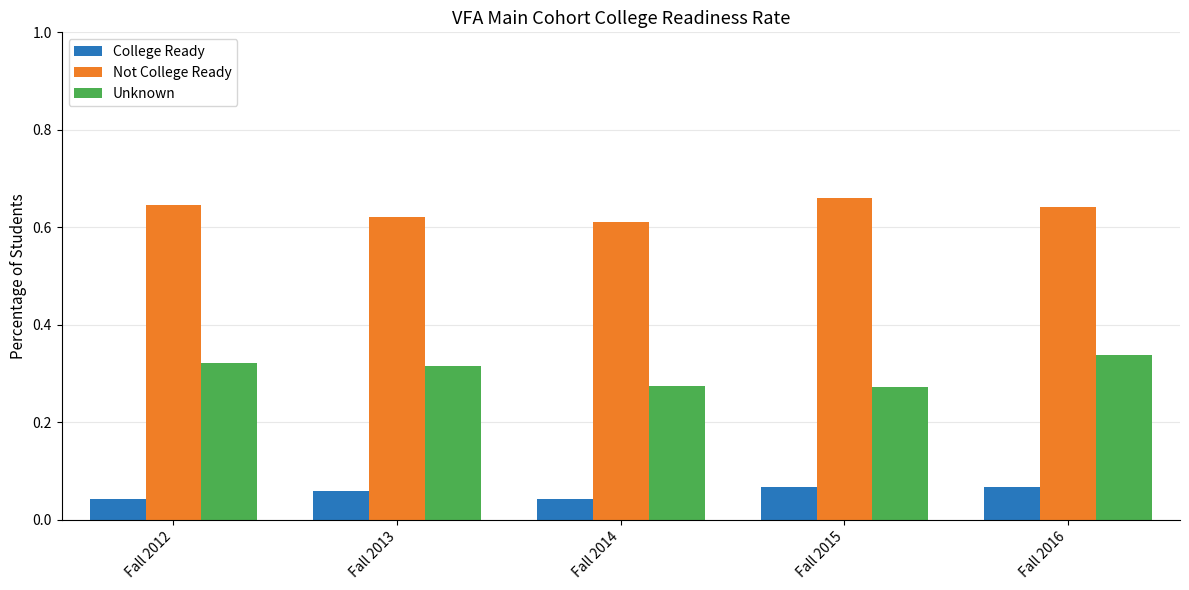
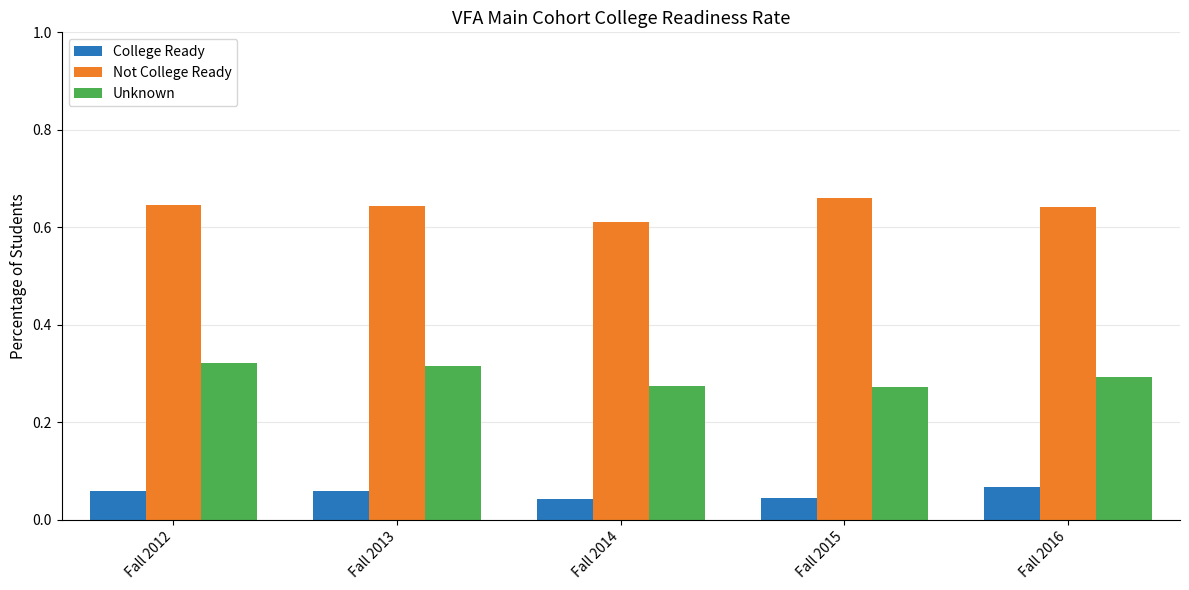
  {
    "College Ready": {
-     "Fall 2012": 0.04,
+     "Fall 2012": 0.06,
      "Fall 2013": 0.06,
      "Fall 2014": 0.04,
-     "Fall 2015": 0.07,
+     "Fall 2015": 0.04,
      "Fall 2016": 0.07
    },
    "Not College Ready": {
      "Fall 2012": 0.64,
-     "Fall 2013": 0.62,
+     "Fall 2013": 0.64,
      "Fall 2014": 0.61,
      "Fall 2015": 0.66,
      "Fall 2016": 0.64
    },
    "Unknown": {
      "Fall 2012": 0.32,
      "Fall 2013": 0.32,
      "Fall 2014": 0.27,
      "Fall 2015": 0.27,
-     "Fall 2016": 0.34
+     "Fall 2016": 0.29
    }
  }
